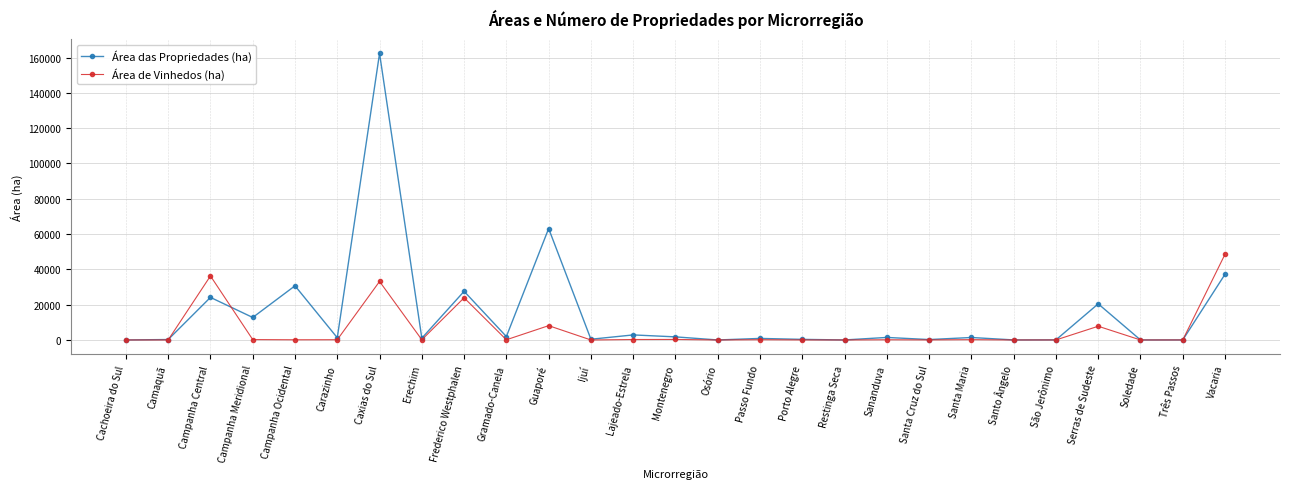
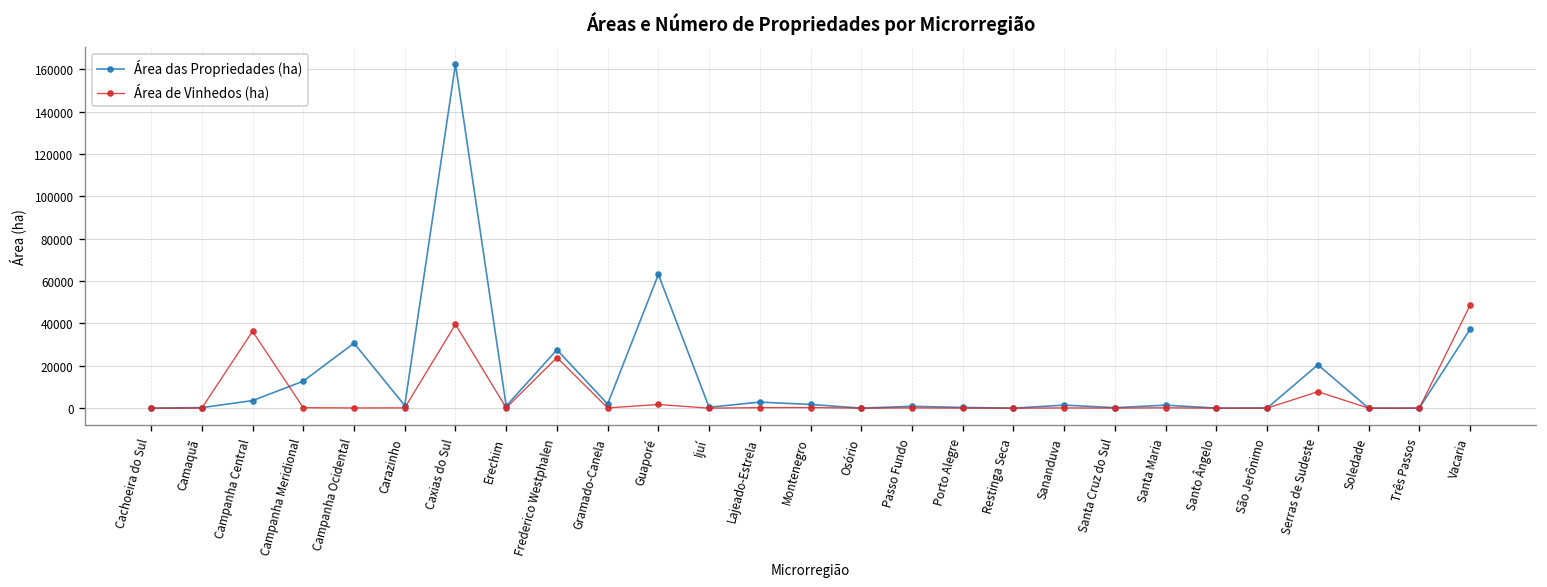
  {
    "Área das Propriedades (ha)": {
-     "Campanha Central": 24000,
+     "Campanha Central": 4000,
      "Campanha Meridional": 13000,
      "Campanha Ocidental": 31000,
      "Caxias do Sul": 162000,
      "Frederico Westphalen": 28000,
      "Gramado-Canela": 2000,
      "Guaporé": 63000,
      "Lajeado-Estrela": 3000,
      "Serras de Sudeste": 20000,
      "Vacaria": 37000
    },
    "Área de Vinhedos (ha)": {
      "Campanha Central": 36000,
      "Campanha Meridional": 0,
      "Campanha Ocidental": 0,
-     "Caxias do Sul": 33000,
+     "Caxias do Sul": 40000,
      "Frederico Westphalen": 24000,
      "Gramado-Canela": 0,
-     "Guaporé": 8000,
+     "Guaporé": 2000,
      "Lajeado-Estrela": 0,
      "Serras de Sudeste": 8000,
      "Vacaria": 49000
    }
  }
